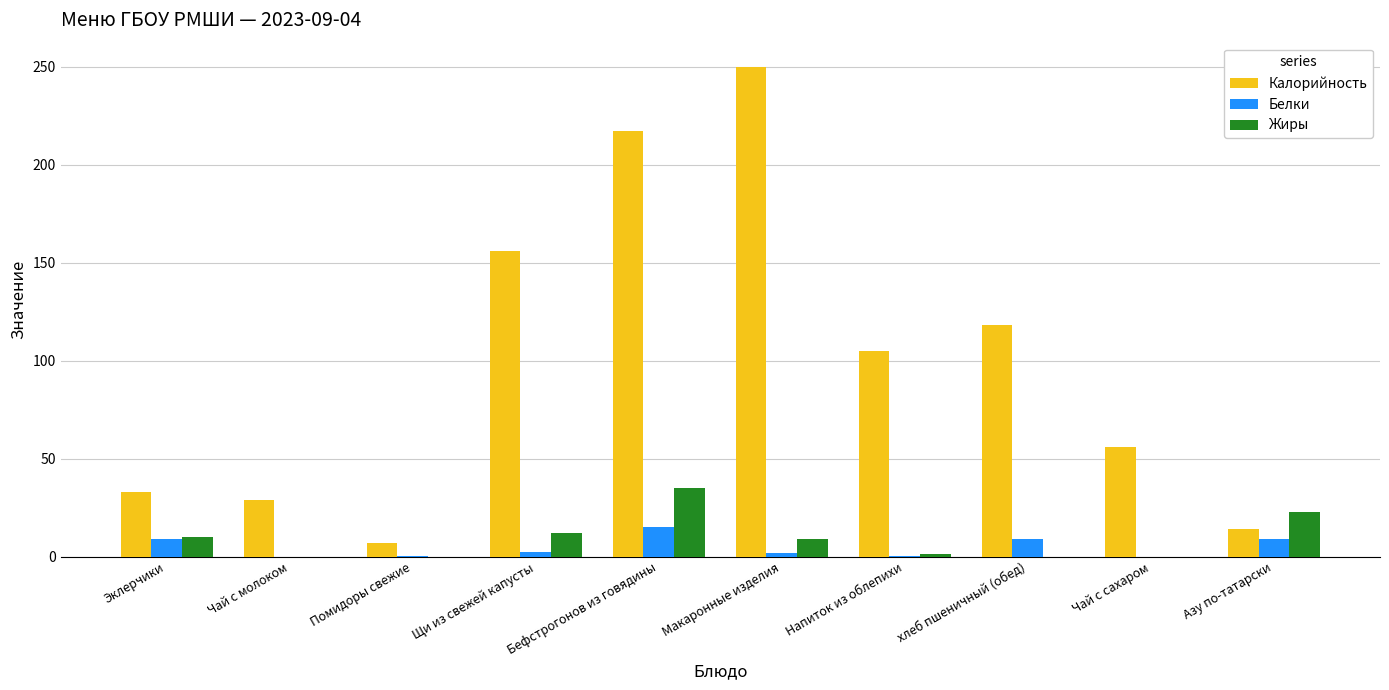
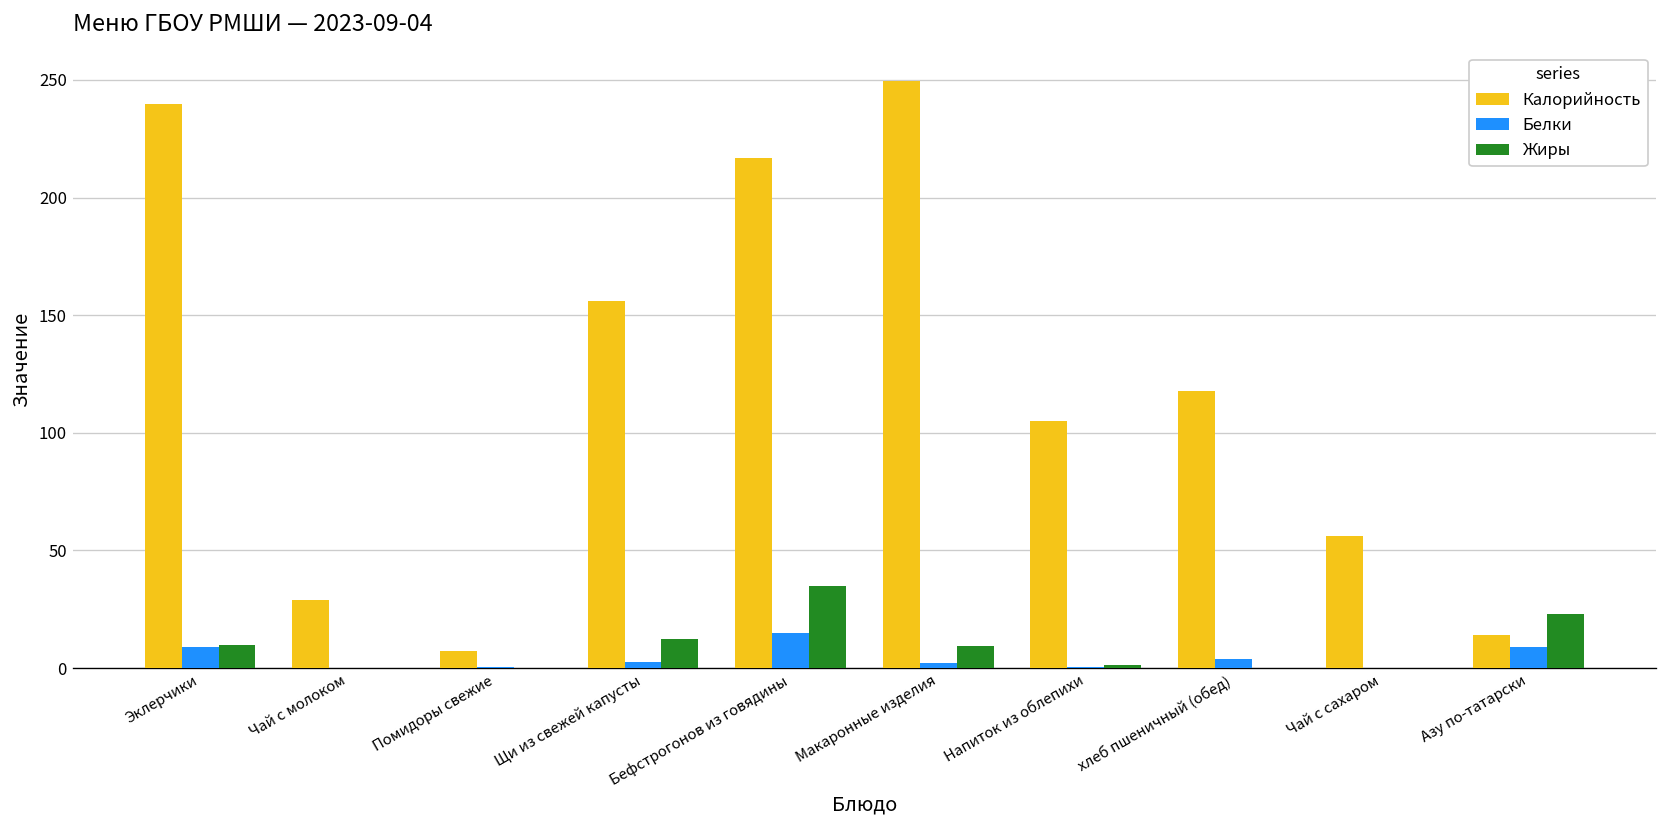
  {
    "Калорийность": {
-     "Эклерчики": 33,
+     "Эклерчики": 240,
      "Чай с молоком": 29,
      "Помидоры свежие": 7,
      "Щи из свежей капусты": 156,
      "Бефстрогонов из говядины": 217,
      "Макаронные изделия": 250,
      "Напиток из облепихи": 105,
      "хлеб пшеничный (обед)": 118,
      "Чай с сахаром": 56,
      "Азу по-татарски": 14
    },
    "Белки": {
      "Эклерчики": 9,
      "Чай с молоком": 0,
      "Щи из свежей капусты": 3,
      "Бефстрогонов из говядины": 15,
      "Макаронные изделия": 2,
-     "хлеб пшеничный (обед)": 9,
+     "хлеб пшеничный (обед)": 4,
      "Азу по-татарски": 9
    },
    "Жиры": {
      "Эклерчики": 10,
      "Чай с молоком": 0,
      "Щи из свежей капусты": 12,
      "Бефстрогонов из говядины": 35,
      "Макаронные изделия": 9,
      "хлеб пшеничный (обед)": 0,
      "Чай с сахаром": 0,
      "Азу по-татарски": 23
    }
  }
